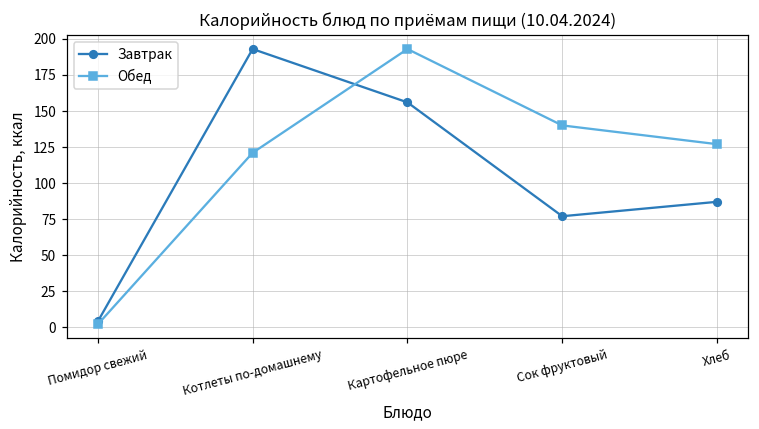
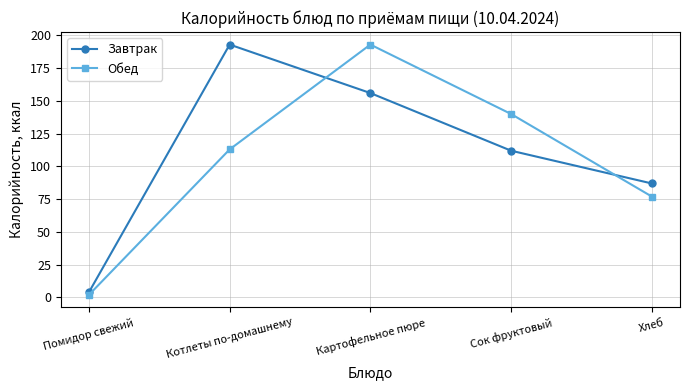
  {
    "Завтрак": {
      "Помидор свежий": 4,
      "Котлеты по-домашнему": 193,
      "Картофельное пюре": 156,
-     "Сок фруктовый": 77,
+     "Сок фруктовый": 112,
      "Хлеб": 87
    },
    "Обед": {
      "Помидор свежий": 2,
-     "Котлеты по-домашнему": 121,
+     "Котлеты по-домашнему": 113,
      "Картофельное пюре": 193,
      "Сок фруктовый": 140,
-     "Хлеб": 127
+     "Хлеб": 77
    }
  }
